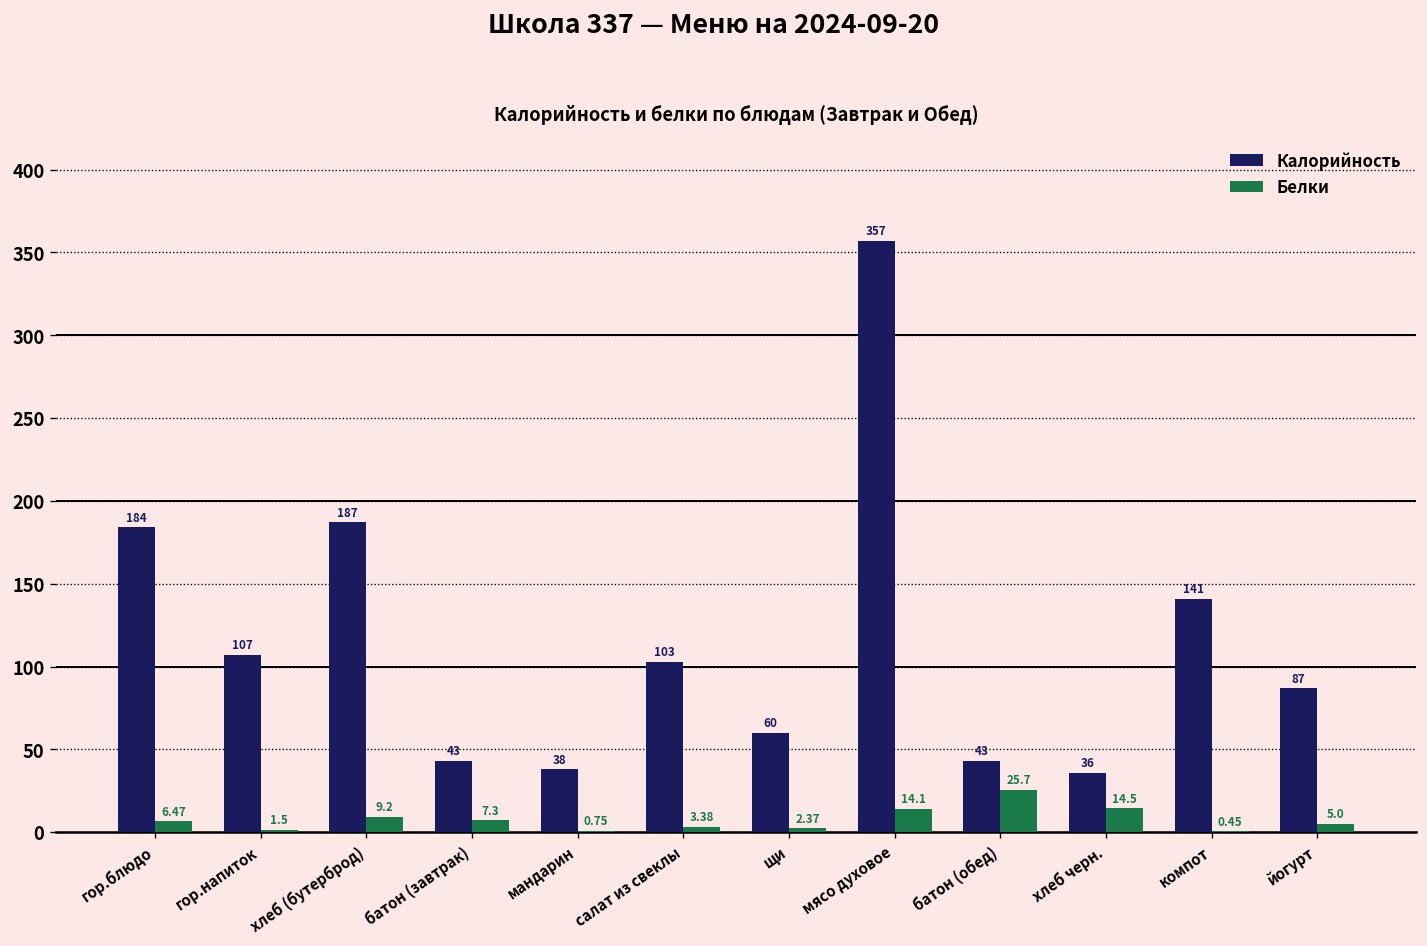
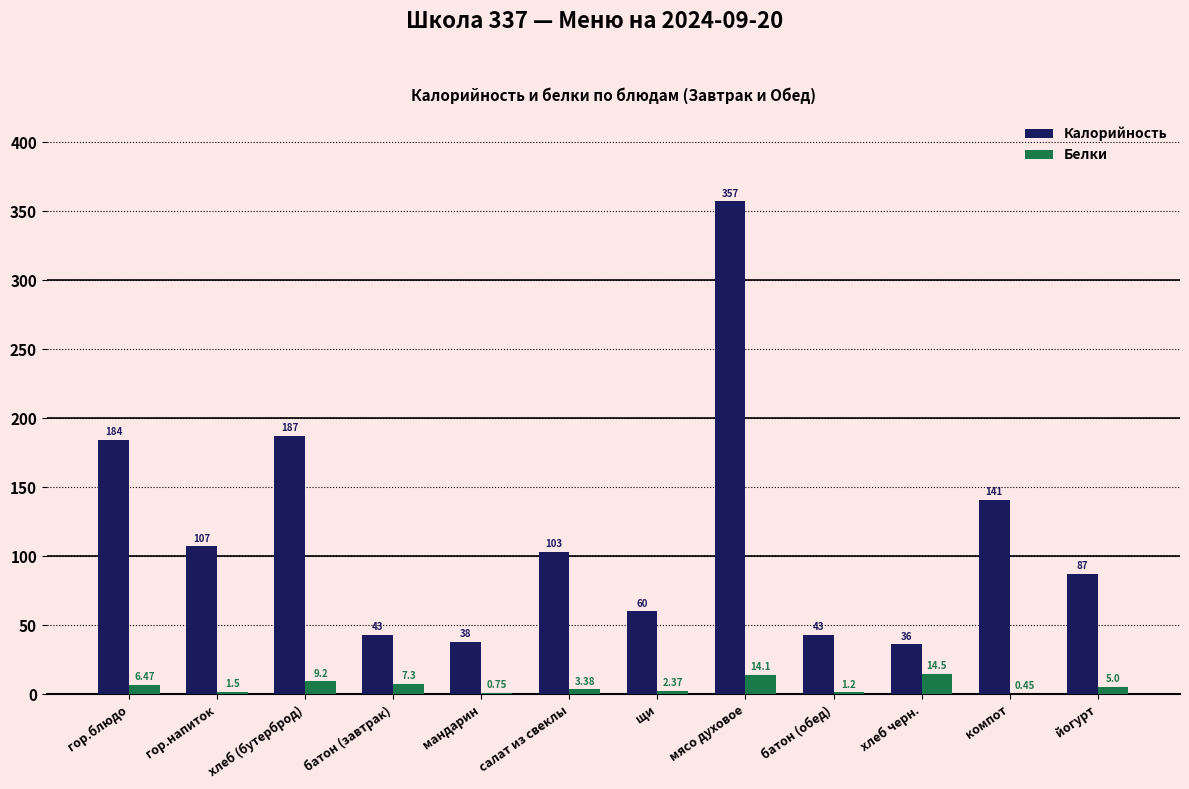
  {
    "Калорийность": {
      "гор.блюдо": 184,
      "гор.напиток": 107,
      "хлеб (бутерброд)": 187,
      "батон (завтрак)": 43,
      "мандарин": 38,
      "салат из свеклы": 103,
      "щи": 60,
      "мясо духовое": 357,
      "батон (обед)": 43,
      "хлеб черн.": 36,
      "компот": 141,
      "йогурт": 87
    },
    "Белки": {
      "гор.блюдо": 6.47,
      "гор.напиток": 1.5,
      "хлеб (бутерброд)": 9.2,
      "батон (завтрак)": 7.3,
      "мандарин": 0.75,
      "салат из свеклы": 3.38,
      "щи": 2.37,
      "мясо духовое": 14.1,
-     "батон (обед)": 25.7,
+     "батон (обед)": 1.2,
      "хлеб черн.": 14.5,
      "компот": 0.45,
      "йогурт": 5.0
    }
  }
